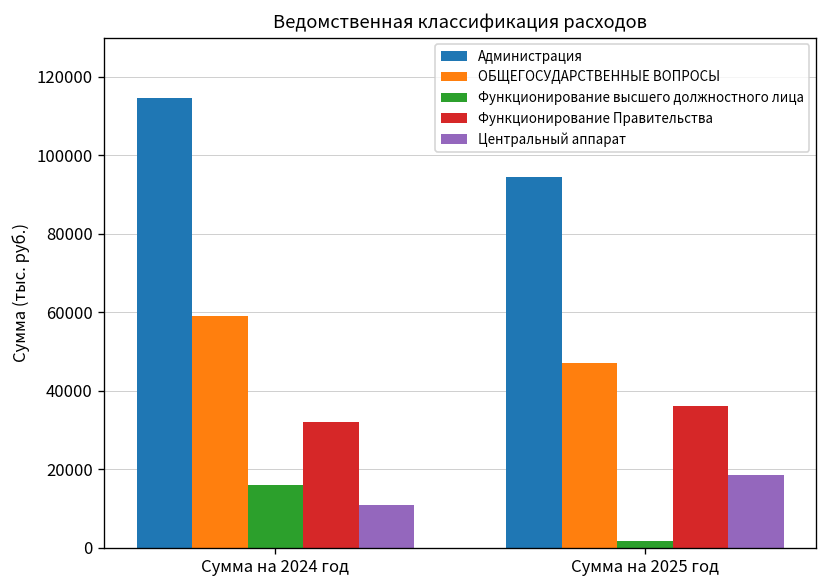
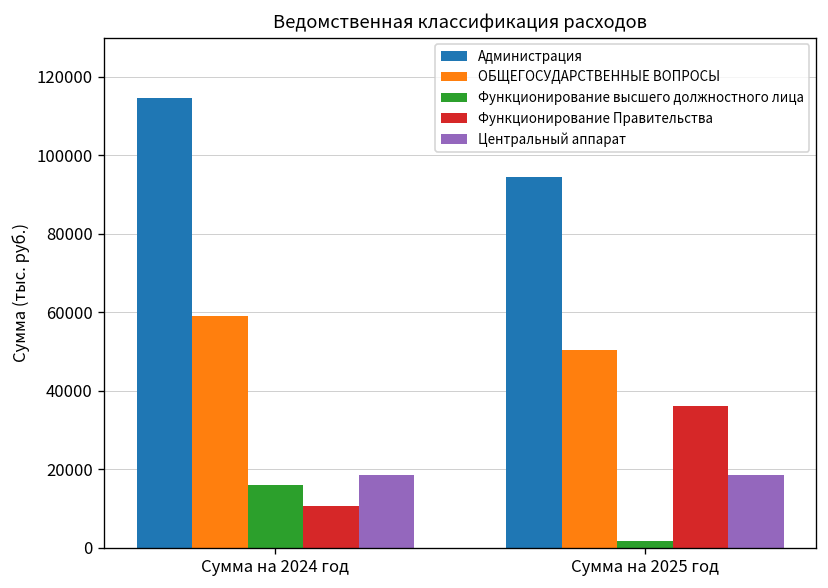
  {
    "Администрация": {
      "Сумма на 2024 год": 115000,
      "Сумма на 2025 год": 94000
    },
    "ОБЩЕГОСУДАРСТВЕННЫЕ ВОПРОСЫ": {
      "Сумма на 2024 год": 59000,
-     "Сумма на 2025 год": 47000
+     "Сумма на 2025 год": 50000
    },
    "Функционирование высшего должностного лица": {
      "Сумма на 2024 год": 16000,
      "Сумма на 2025 год": 2000
    },
    "Функционирование Правительства": {
-     "Сумма на 2024 год": 32000,
+     "Сумма на 2024 год": 11000,
      "Сумма на 2025 год": 36000
    },
    "Центральный аппарат": {
-     "Сумма на 2024 год": 11000,
+     "Сумма на 2024 год": 19000,
      "Сумма на 2025 год": 19000
    }
  }
